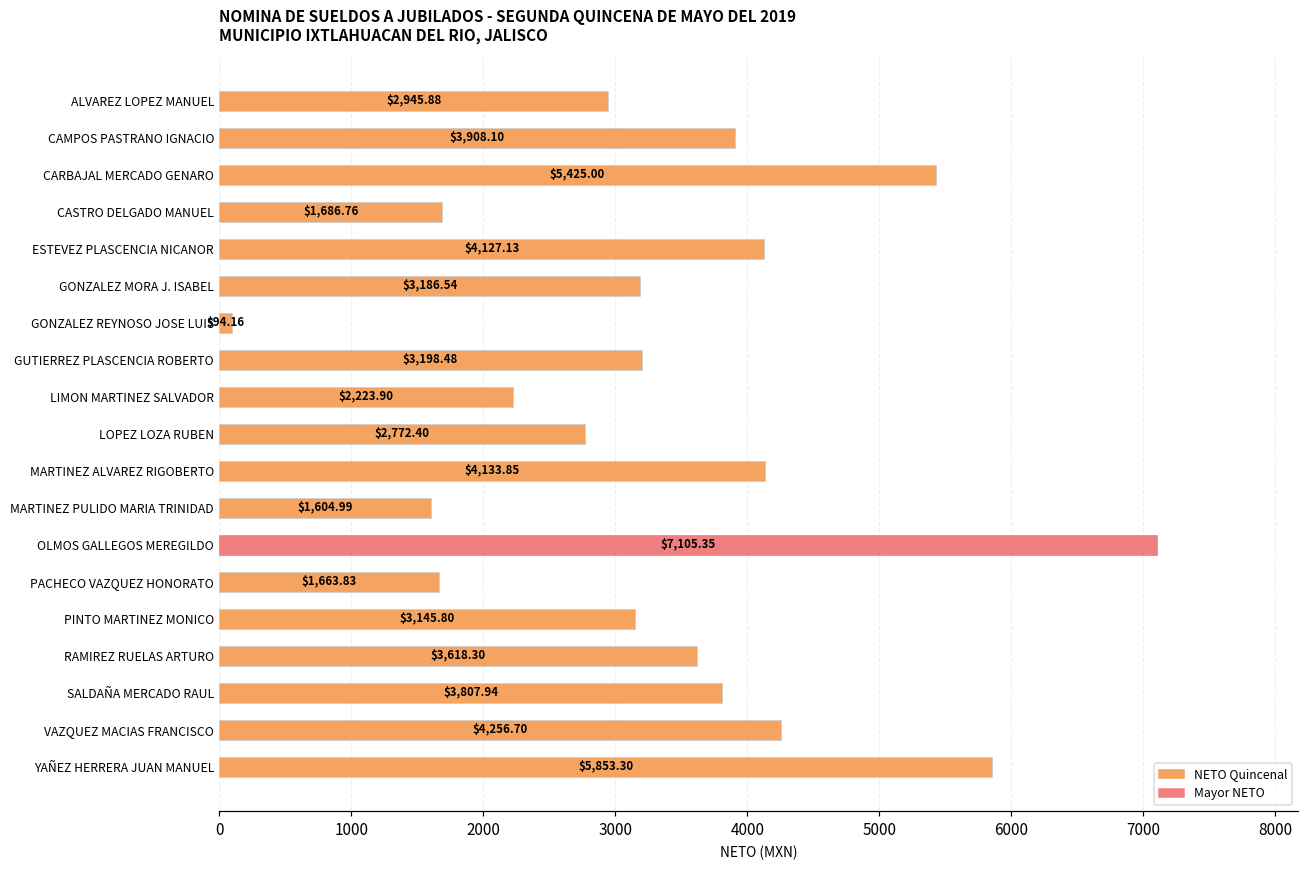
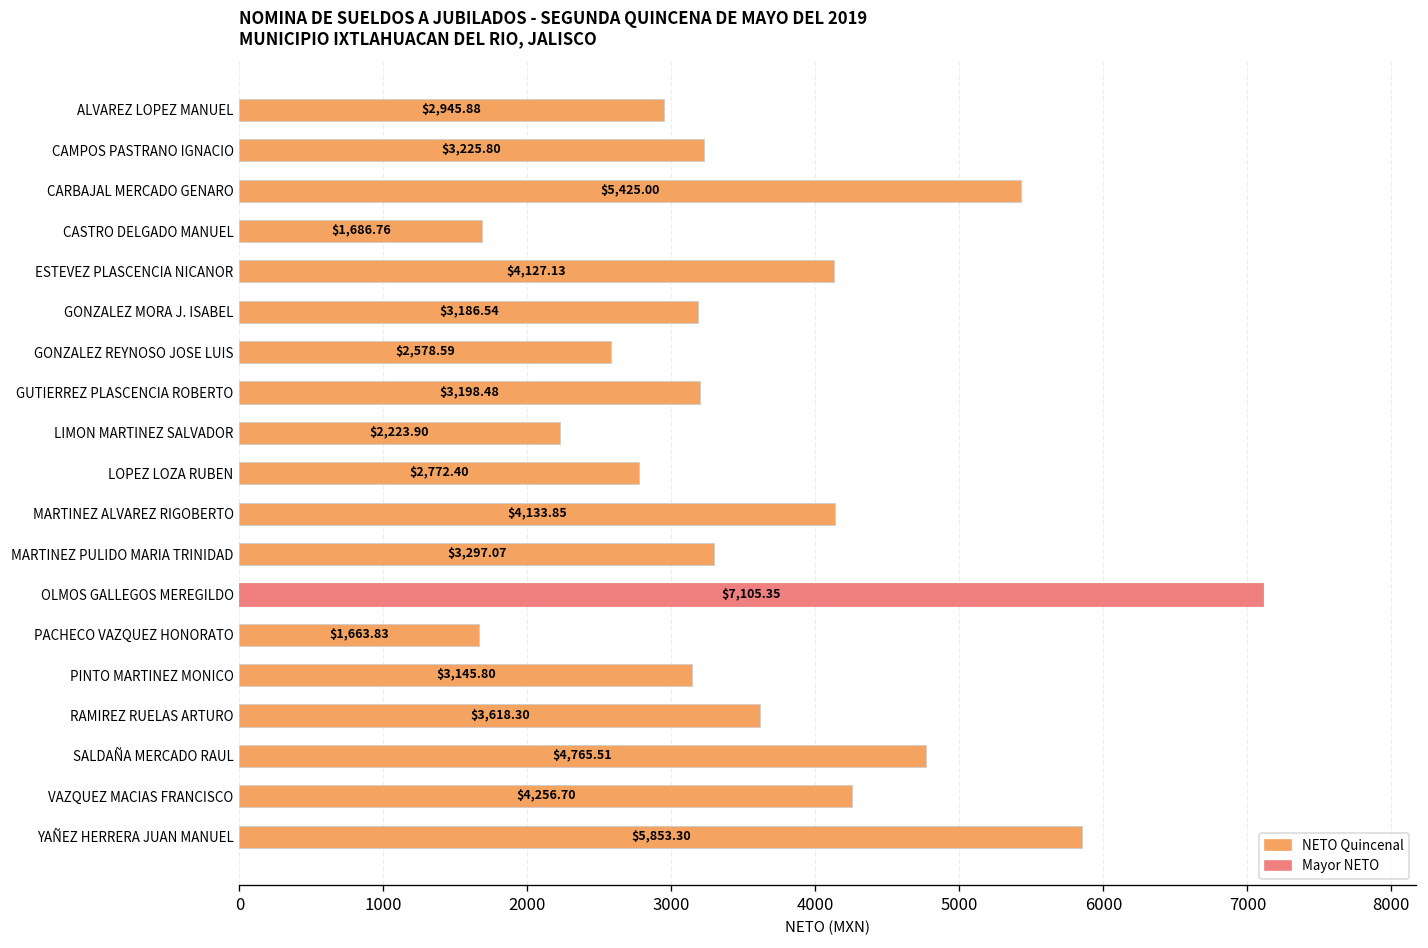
  {
    "ALVAREZ LOPEZ MANUEL": "$2,945.88",
-   "CAMPOS PASTRANO IGNACIO": "$3,908.10",
+   "CAMPOS PASTRANO IGNACIO": "$3,225.80",
    "CARBAJAL MERCADO GENARO": "$5,425.00",
    "CASTRO DELGADO MANUEL": "$1,686.76",
    "ESTEVEZ PLASCENCIA NICANOR": "$4,127.13",
    "GONZALEZ MORA J. ISABEL": "$3,186.54",
-   "GONZALEZ REYNOSO JOSE LUIS": "$94.16",
+   "GONZALEZ REYNOSO JOSE LUIS": "$2,578.59",
    "GUTIERREZ PLASCENCIA ROBERTO": "$3,198.48",
    "LIMON MARTINEZ SALVADOR": "$2,223.90",
    "LOPEZ LOZA RUBEN": "$2,772.40",
    "MARTINEZ ALVAREZ RIGOBERTO": "$4,133.85",
-   "MARTINEZ PULIDO MARIA TRINIDAD": "$1,604.99",
+   "MARTINEZ PULIDO MARIA TRINIDAD": "$3,297.07",
    "OLMOS GALLEGOS MEREGILDO": "$7,105.35",
    "PACHECO VAZQUEZ HONORATO": "$1,663.83",
    "PINTO MARTINEZ MONICO": "$3,145.80",
    "RAMIREZ RUELAS ARTURO": "$3,618.30",
-   "SALDAÑA MERCADO RAUL": "$3,807.94",
+   "SALDAÑA MERCADO RAUL": "$4,765.51",
    "VAZQUEZ MACIAS FRANCISCO": "$4,256.70",
    "YAÑEZ HERRERA JUAN MANUEL": "$5,853.30"
  }
